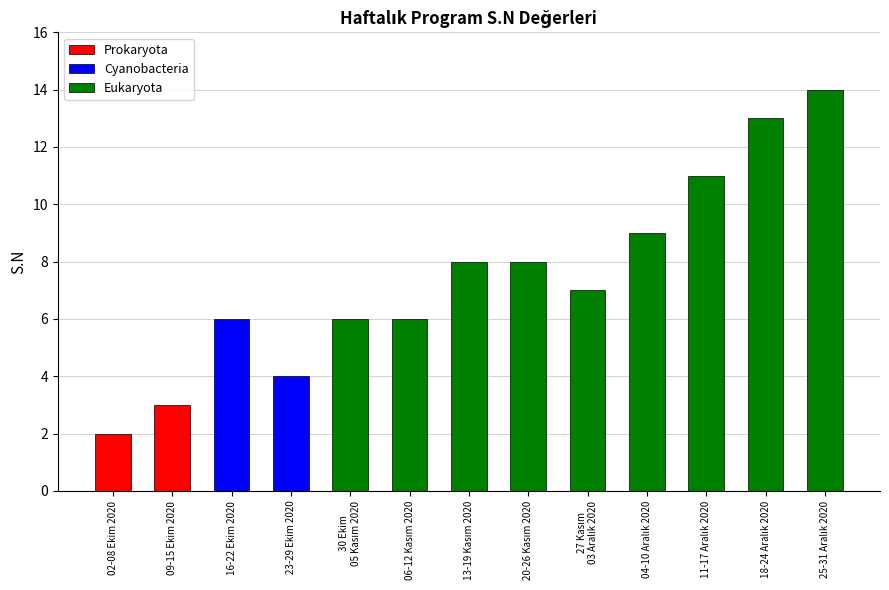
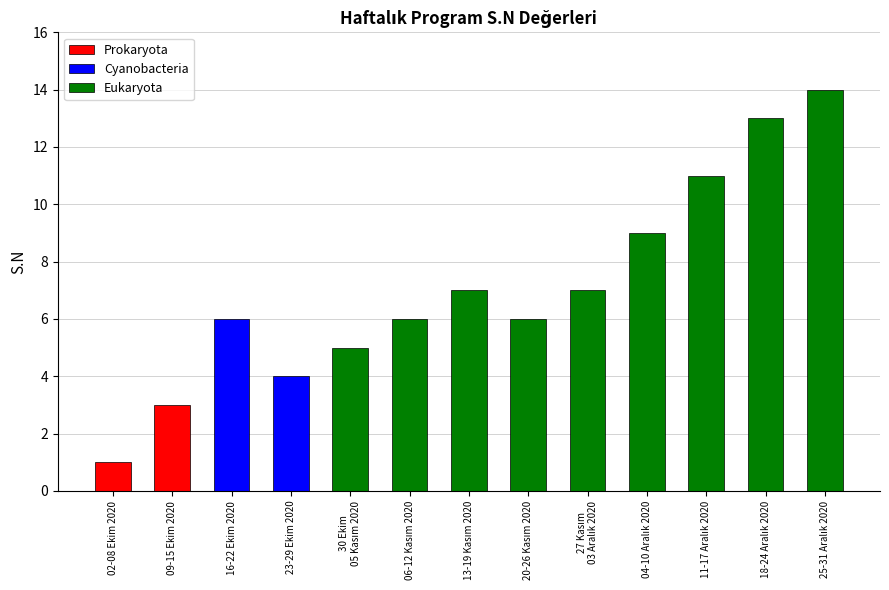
  {
-   "02-08 Ekim 2020": 2,
+   "02-08 Ekim 2020": 1,
    "09-15 Ekim 2020": 3,
    "16-22 Ekim 2020": 6,
    "23-29 Ekim 2020": 4,
-   "30 Ekim 05 Kasım 2020": 6,
+   "30 Ekim 05 Kasım 2020": 5,
    "06-12 Kasım 2020": 6,
-   "13-19 Kasım 2020": 8,
-   "20-26 Kasım 2020": 8,
+   "13-19 Kasım 2020": 7,
+   "20-26 Kasım 2020": 6,
    "27 Kasım 03 Aralık 2020": 7,
    "04-10 Aralık 2020": 9,
    "11-17 Aralık 2020": 11,
    "18-24 Aralık 2020": 13,
    "25-31 Aralık 2020": 14
  }
